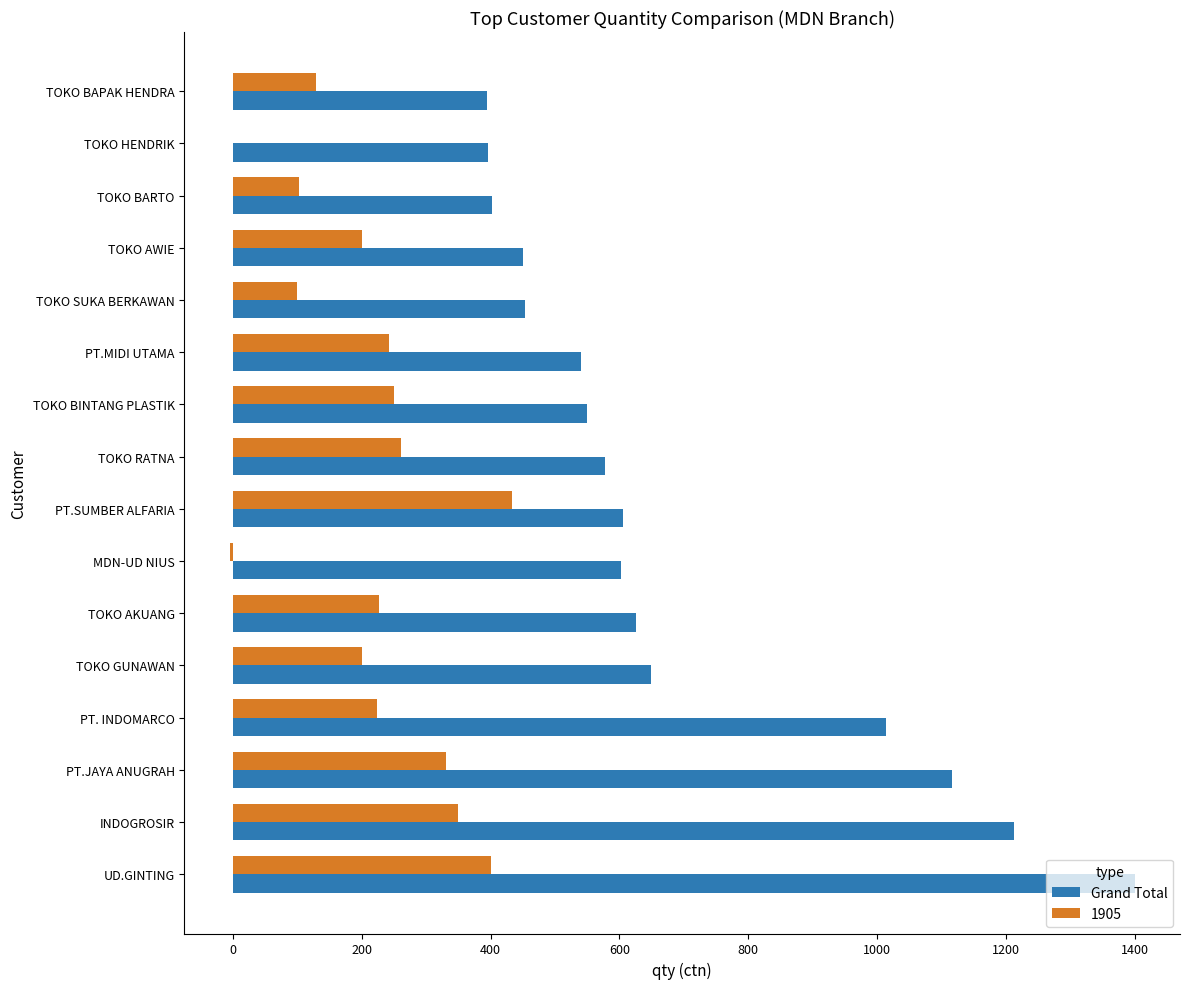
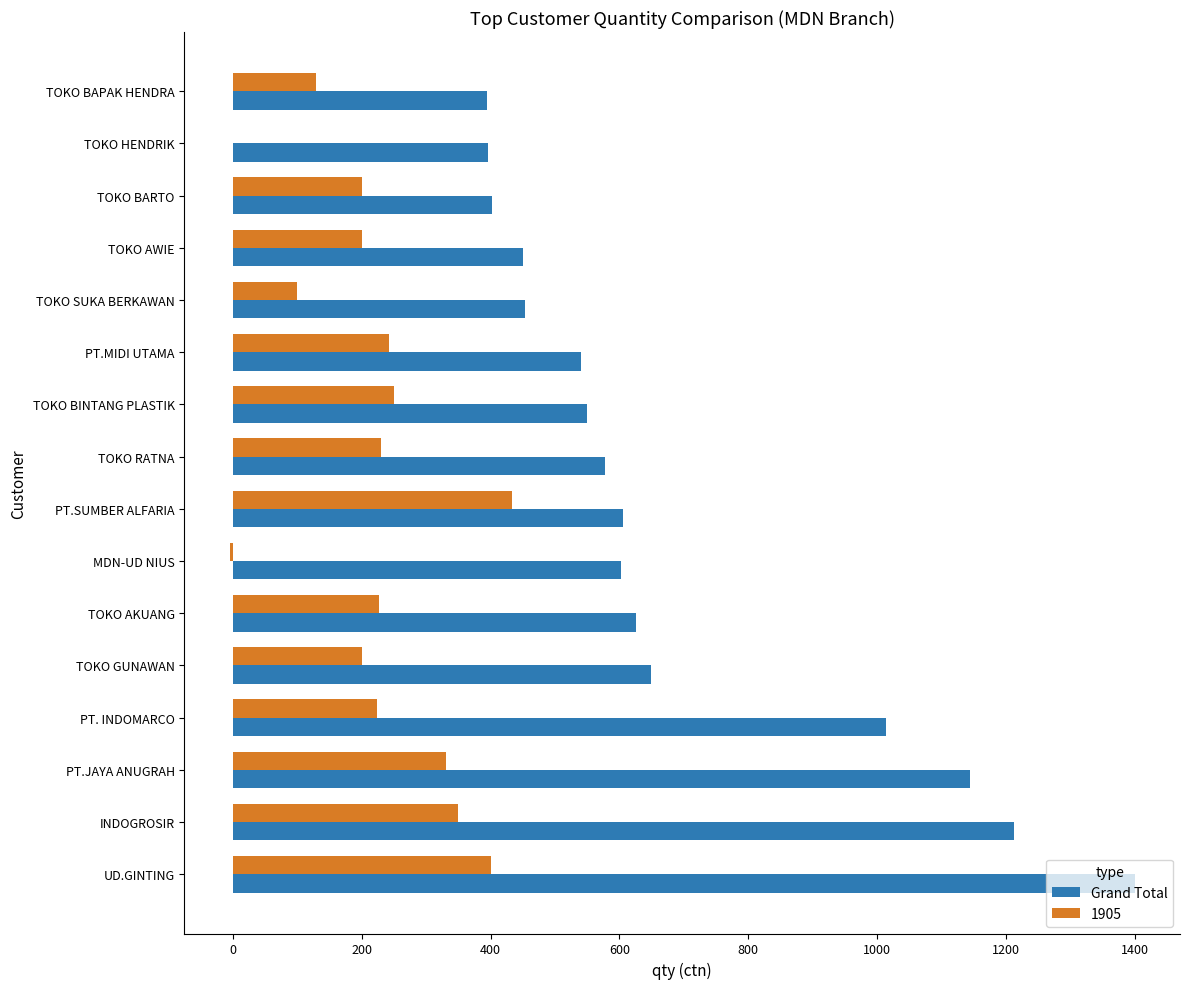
  {
    "Grand Total": {
      "TOKO BAPAK HENDRA": 390,
      "TOKO HENDRIK": 400,
      "TOKO BARTO": 400,
      "TOKO AWIE": 450,
      "TOKO SUKA BERKAWAN": 450,
      "PT.MIDI UTAMA": 540,
      "TOKO BINTANG PLASTIK": 550,
      "TOKO RATNA": 580,
      "PT.SUMBER ALFARIA": 600,
      "MDN-UD NIUS": 600,
      "TOKO AKUANG": 630,
      "TOKO GUNAWAN": 650,
      "PT. INDOMARCO": 1010,
-     "PT.JAYA ANUGRAH": 1120,
+     "PT.JAYA ANUGRAH": 1140,
      "INDOGROSIR": 1210
    },
    "1905": {
      "TOKO BAPAK HENDRA": 130,
-     "TOKO BARTO": 100,
+     "TOKO BARTO": 200,
      "TOKO AWIE": 200,
      "TOKO SUKA BERKAWAN": 100,
      "PT.MIDI UTAMA": 240,
      "TOKO BINTANG PLASTIK": 250,
-     "TOKO RATNA": 260,
+     "TOKO RATNA": 230,
      "PT.SUMBER ALFARIA": 430,
      "MDN-UD NIUS": -10,
      "TOKO AKUANG": 230,
      "TOKO GUNAWAN": 200,
      "PT. INDOMARCO": 220,
      "PT.JAYA ANUGRAH": 330,
      "INDOGROSIR": 350,
      "UD.GINTING": 400
    }
  }
